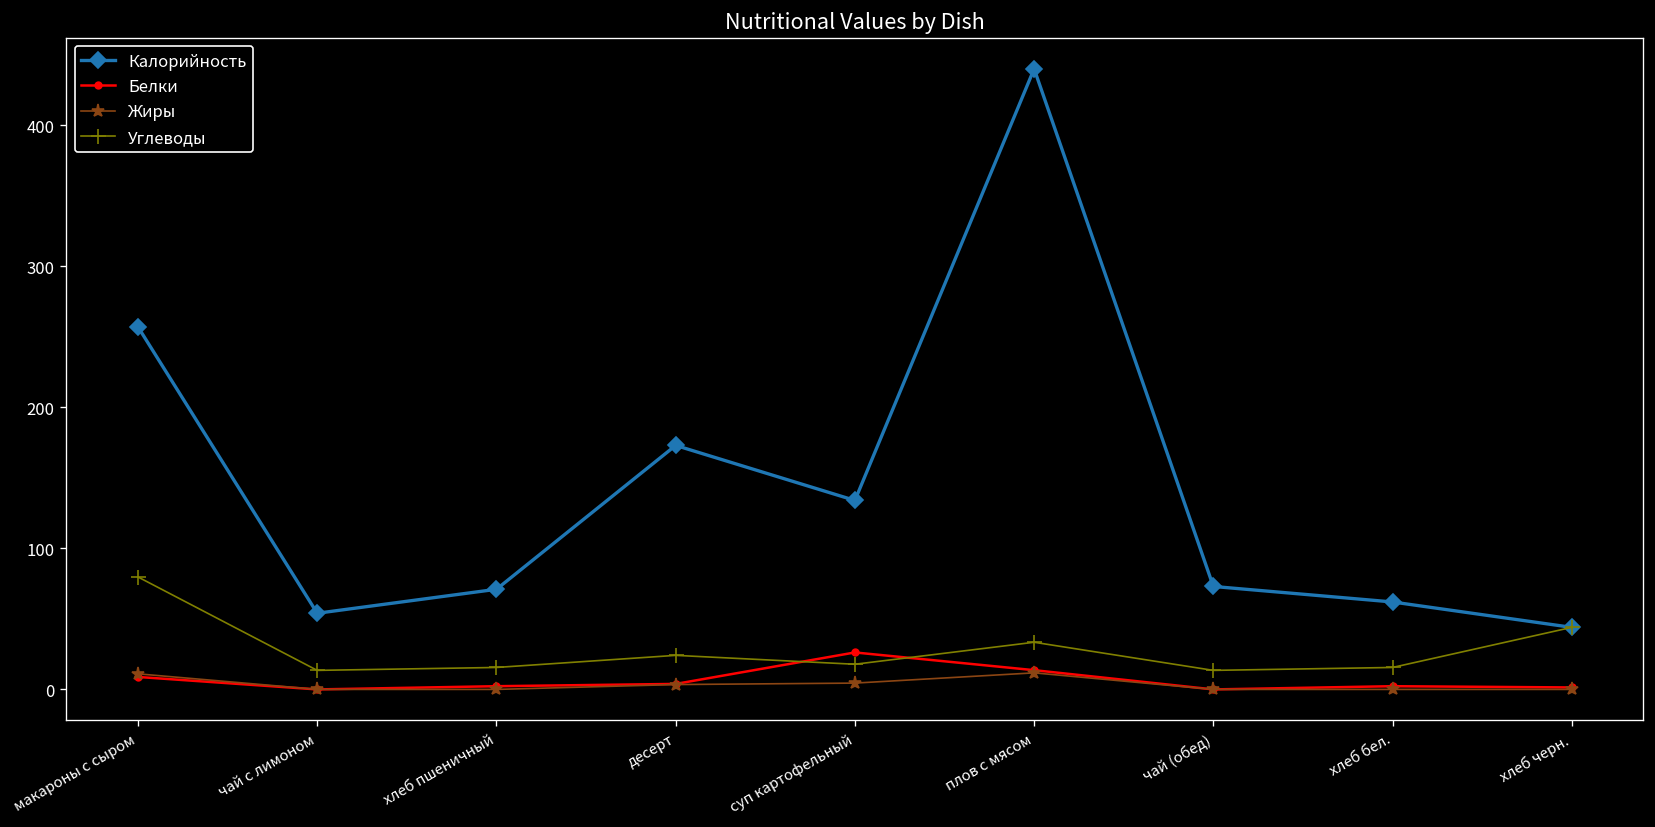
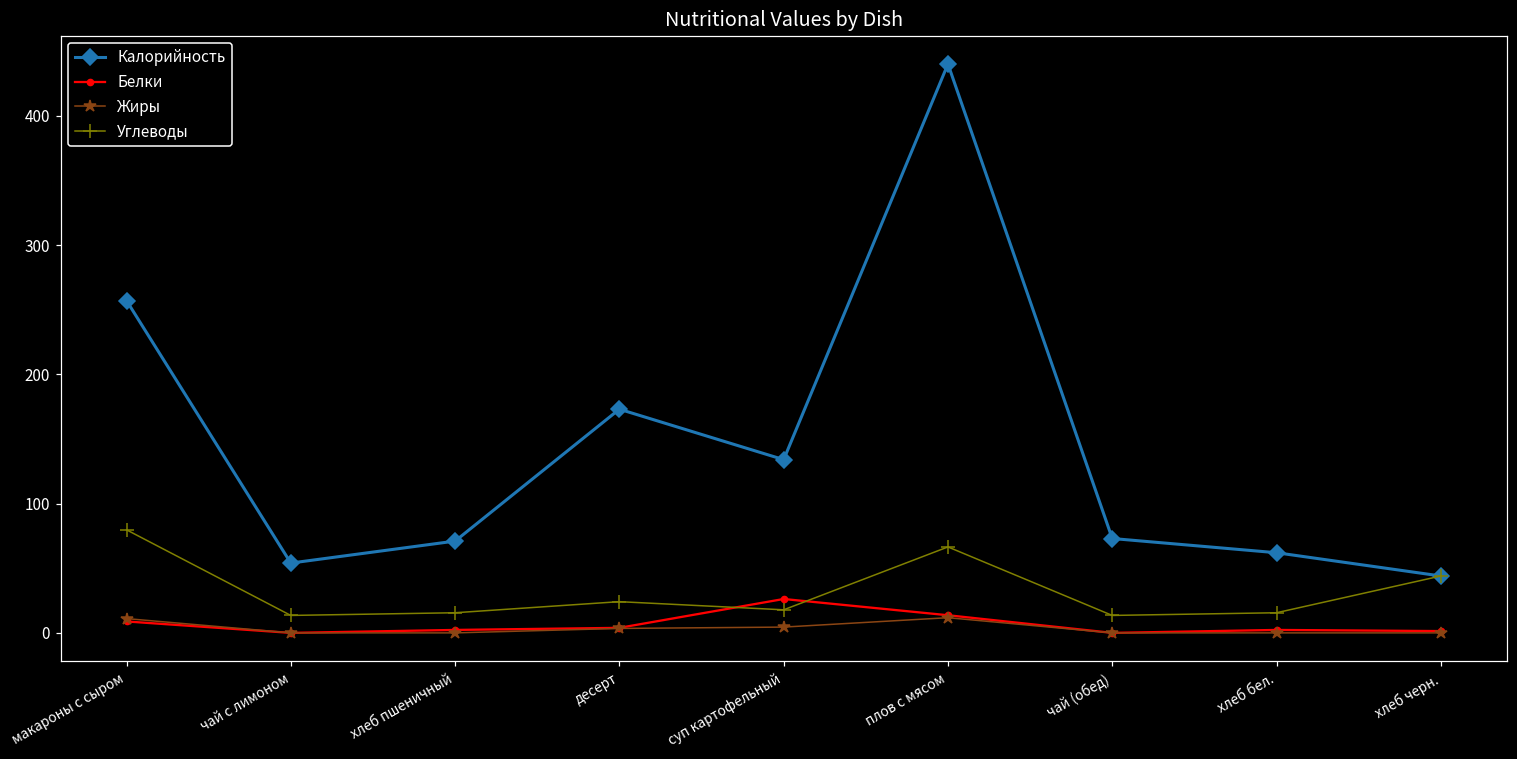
  {
    "Калорийность": {
      "макароны с сыром": 257,
      "чай с лимоном": 54,
      "хлеб пшеничный": 71,
      "десерт": 173,
      "суп картофельный": 134,
      "плов с мясом": 440,
      "чай (обед)": 73,
      "хлеб бел.": 62
    },
    "Белки": {
      "макароны с сыром": 9,
      "хлеб пшеничный": 2,
      "суп картофельный": 26,
      "хлеб бел.": 2
    },
    "Жиры": {
      "макароны с сыром": 11,
      "хлеб пшеничный": 0,
      "суп картофельный": 4,
      "хлеб бел.": 0
    },
    "Углеводы": {
      "макароны с сыром": 80,
      "чай с лимоном": 14,
      "хлеб пшеничный": 16,
      "десерт": 24,
      "суп картофельный": 18,
-     "плов с мясом": 33,
+     "плов с мясом": 66,
      "чай (обед)": 14,
      "хлеб бел.": 16
    }
  }
